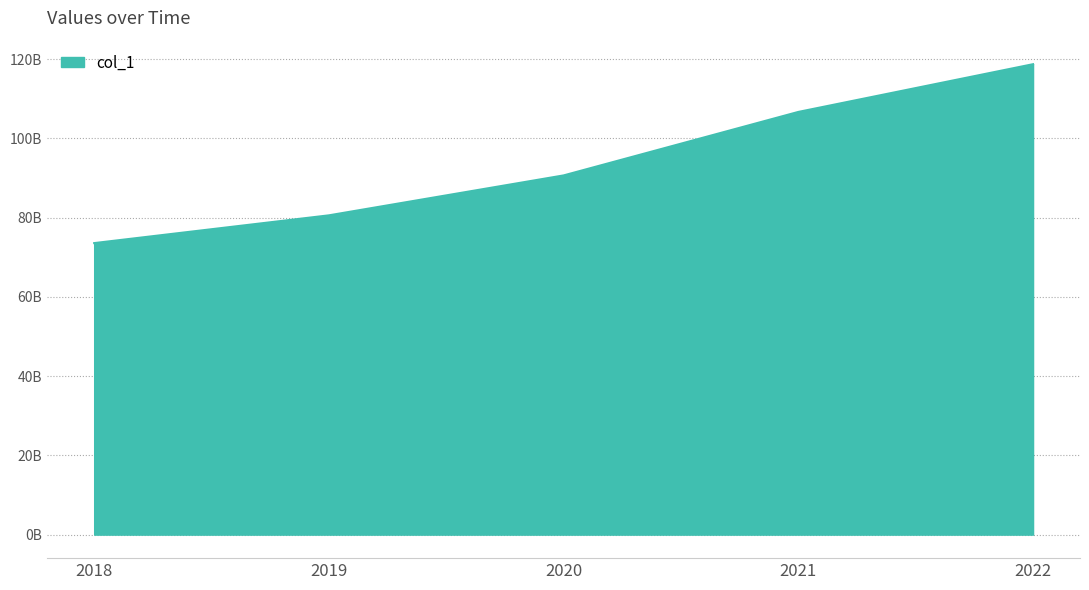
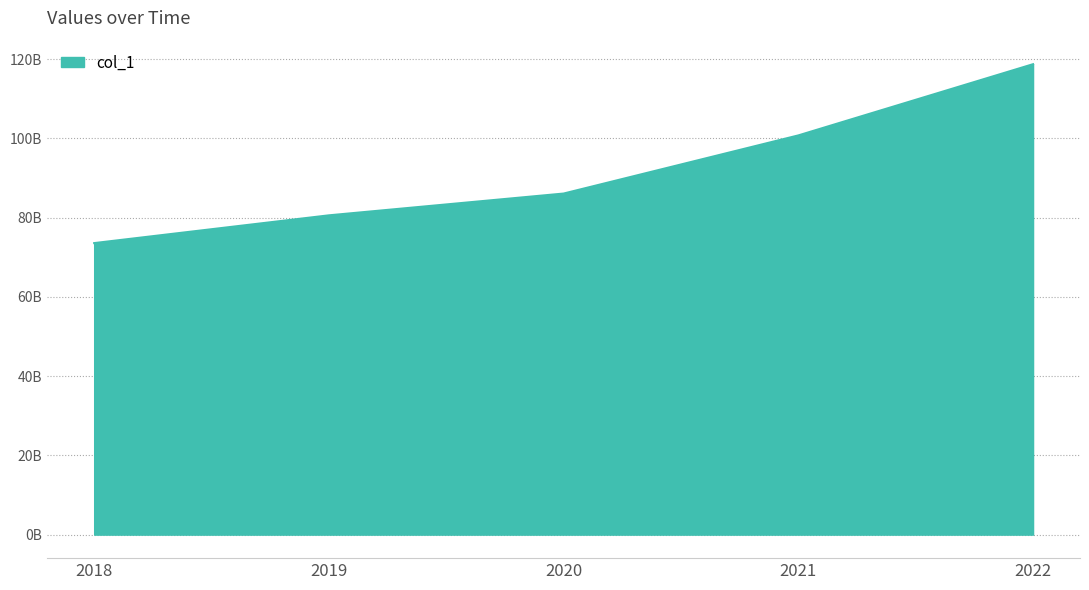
  {
    "2018": 74000000000,
    "2019": 81000000000,
-   "2020": 91000000000,
-   "2021": 107000000000,
+   "2020": 86000000000,
+   "2021": 101000000000,
    "2022": 119000000000
  }
